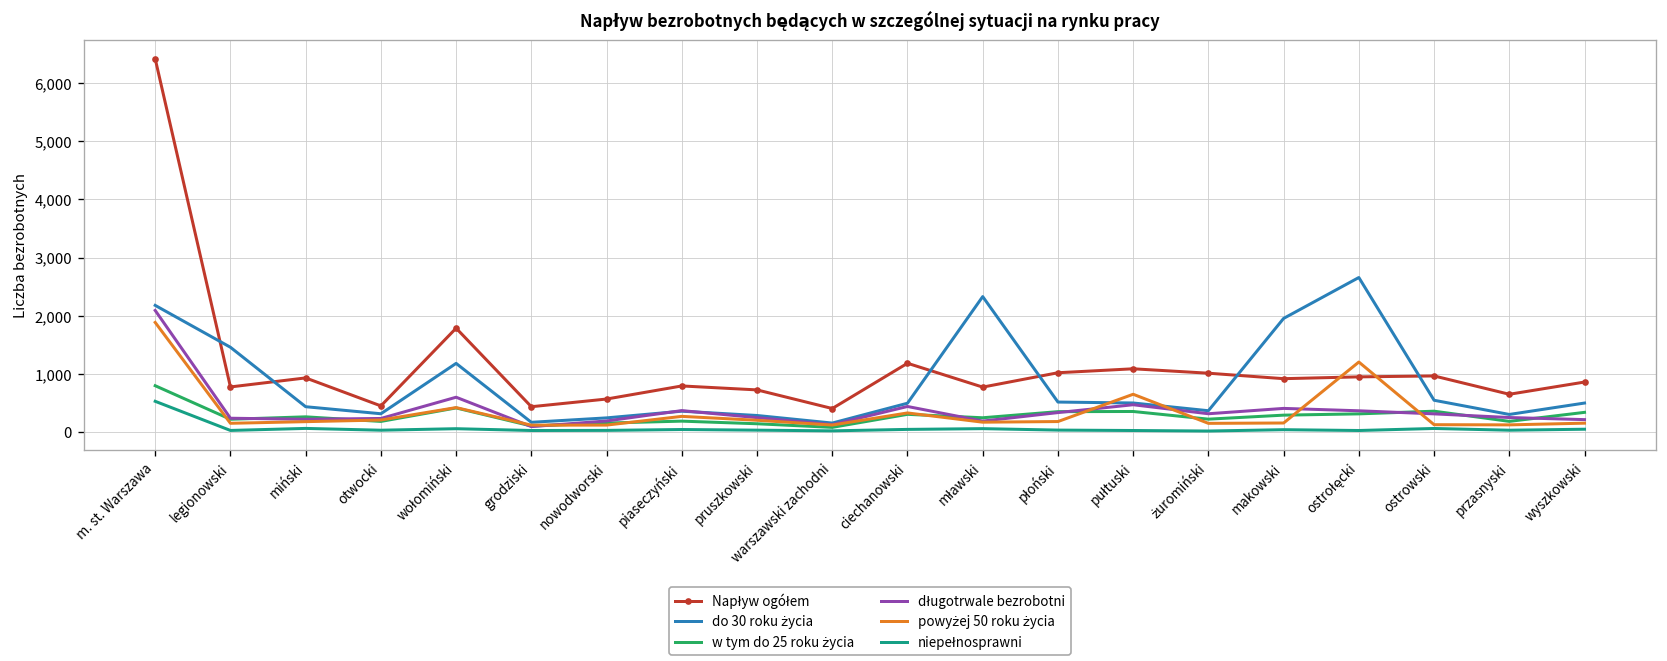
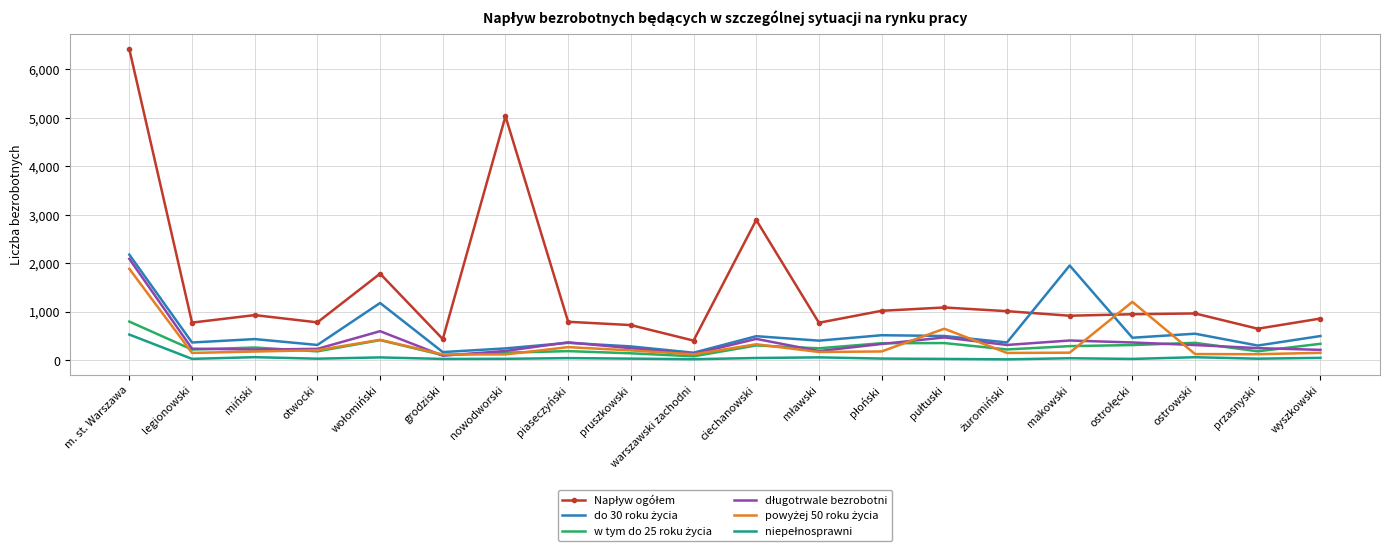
  {
    "Napływ ogółem": {
      "m. st. Warszawa": "6,400",
      "legionowski": "800",
      "miński": "900",
-     "otwocki": "500",
+     "otwocki": "800",
      "wołomiński": "1,800",
      "grodziski": "400",
-     "nowodworski": "600",
+     "nowodworski": "5,000",
      "piaseczyński": "800",
      "pruszkowski": "700",
      "warszawski zachodni": "400",
-     "ciechanowski": "1,200",
+     "ciechanowski": "2,900",
      "mławski": "800",
      "płoński": "1,000",
      "pułtuski": "1,100",
      "żuromiński": "1,000",
      "makowski": "900",
      "ostrołęcki": "900",
      "ostrowski": "1,000",
      "przasnyski": "700",
      "wyszkowski": "900"
    },
    "do 30 roku życia": {
      "m. st. Warszawa": "2,200",
-     "legionowski": "1,500",
+     "legionowski": "400",
      "miński": "400",
      "otwocki": "300",
      "wołomiński": "1,200",
      "nowodworski": "200",
      "ciechanowski": "500",
-     "mławski": "2,300",
+     "mławski": "400",
      "płoński": "500",
      "makowski": "2,000",
-     "ostrołęcki": "2,700",
+     "ostrołęcki": "500",
      "ostrowski": "500",
      "przasnyski": "300",
      "wyszkowski": "500"
    },
    "długotrwale bezrobotni": {
      "m. st. Warszawa": "2,100",
      "wołomiński": "600",
      "ciechanowski": "400",
      "makowski": "400",
      "ostrołęcki": "400",
      "przasnyski": "300",
      "wyszkowski": "200"
    },
    "powyżej 50 roku życia": {
      "m. st. Warszawa": "1,900",
      "legionowski": "200",
      "piaseczyński": "300",
      "płoński": "200",
      "pułtuski": "700",
      "żuromiński": "200",
      "makowski": "200",
      "ostrołęcki": "1,200",
      "ostrowski": "100",
      "przasnyski": "100",
      "wyszkowski": "200"
    }
  }
